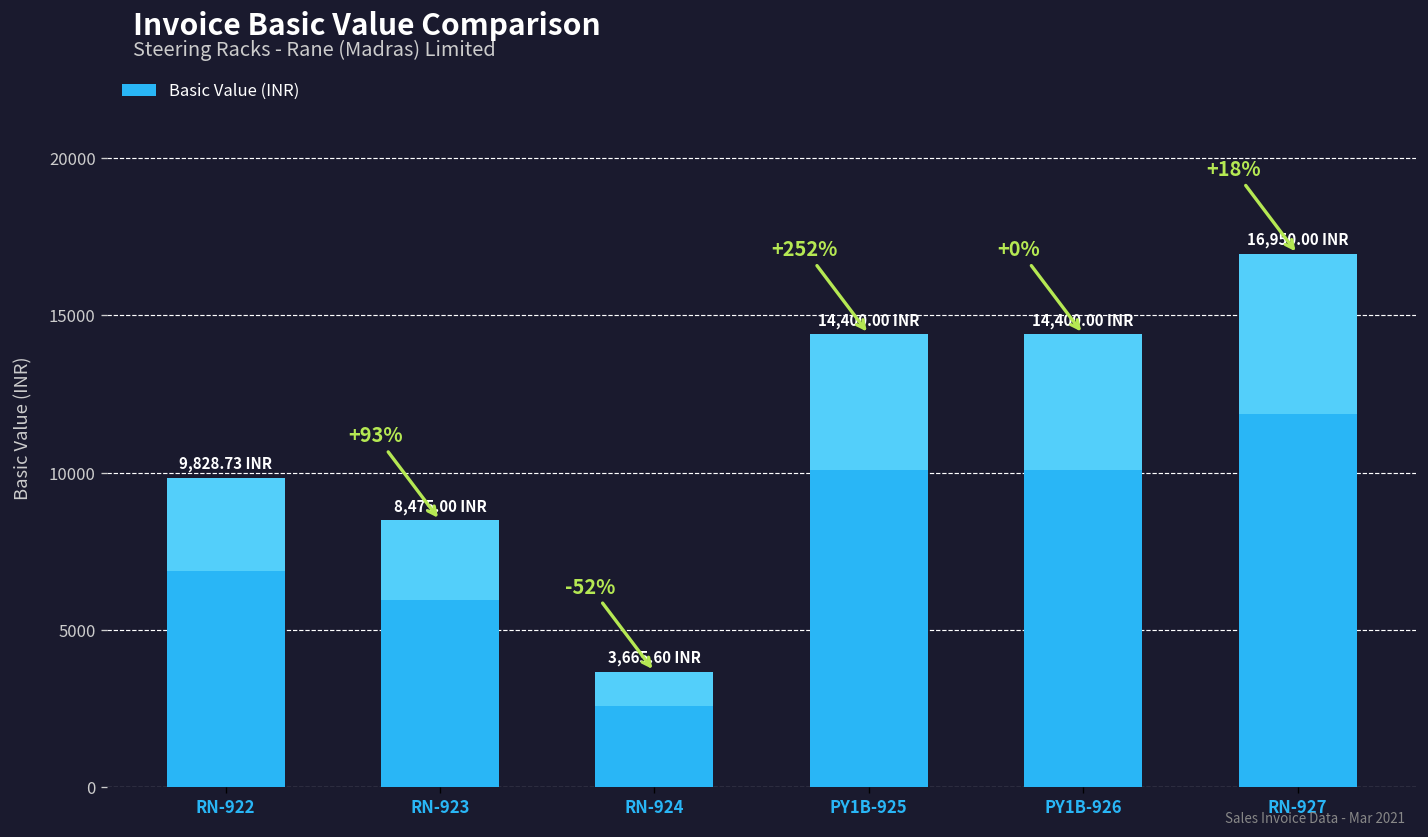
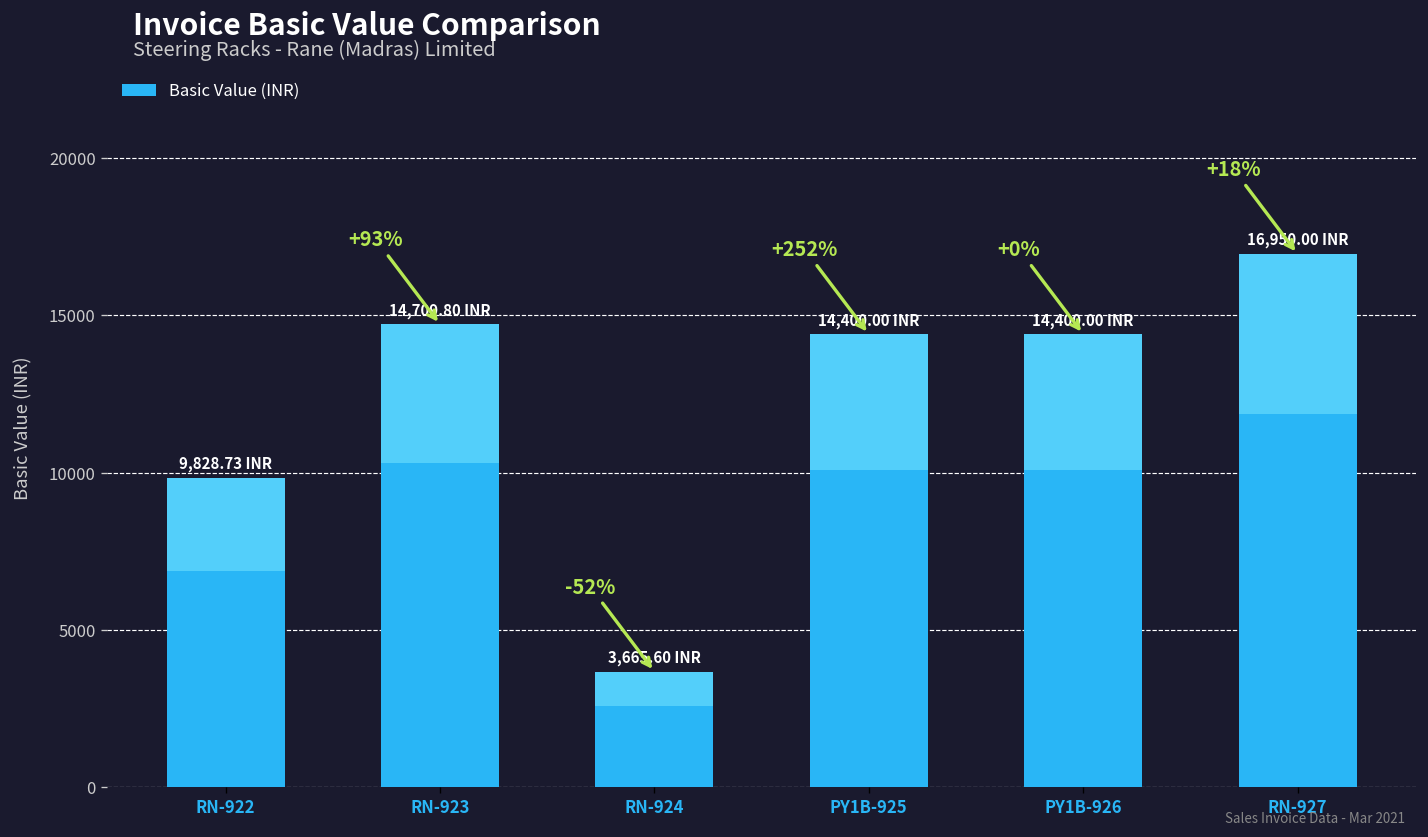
  {
    "Basic Value (INR)": {
      "RN-922": "9,828.73",
-     "RN-923": "8,475.00"
+     "RN-923": "14,709.80"
    }
  }
